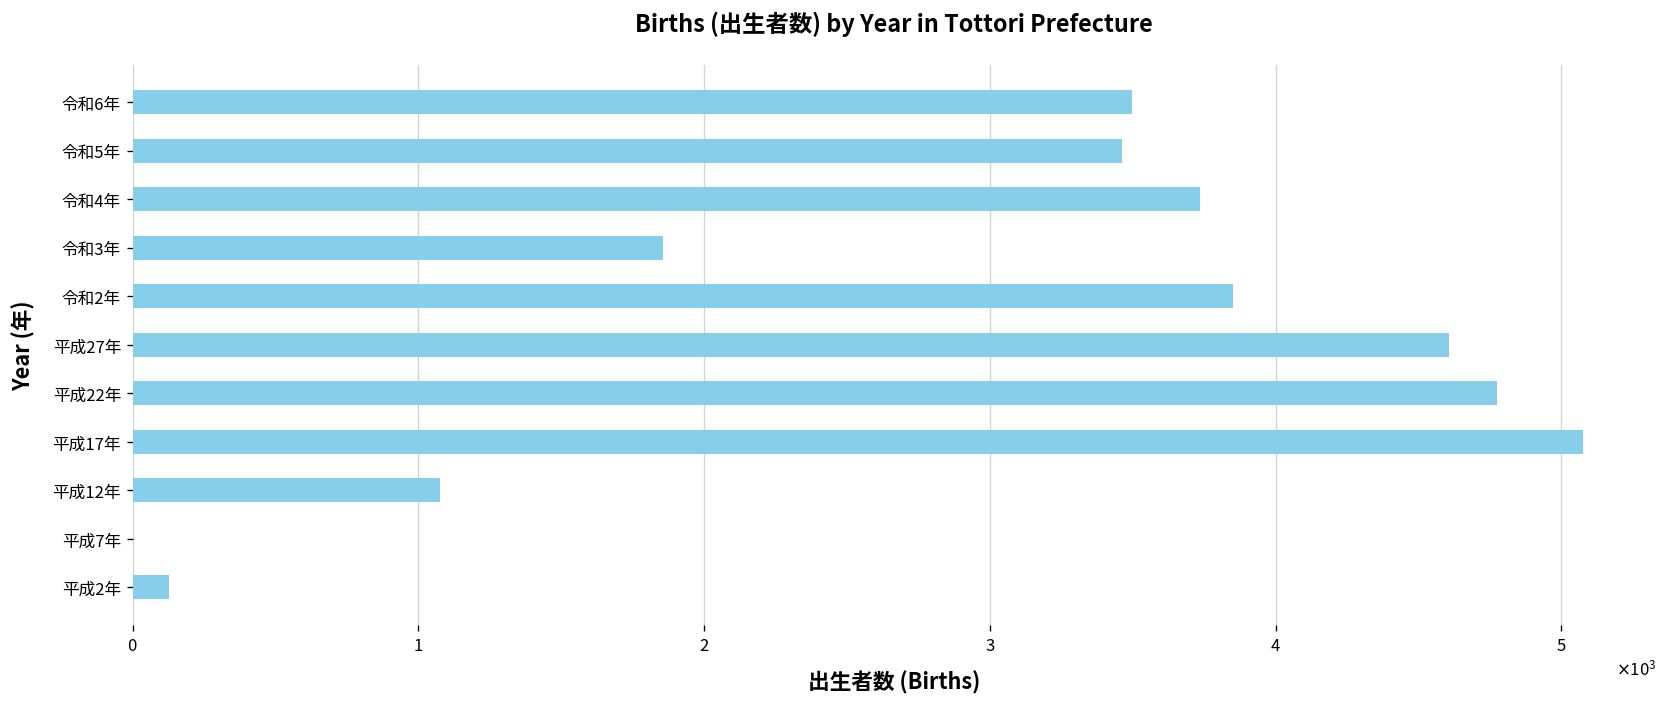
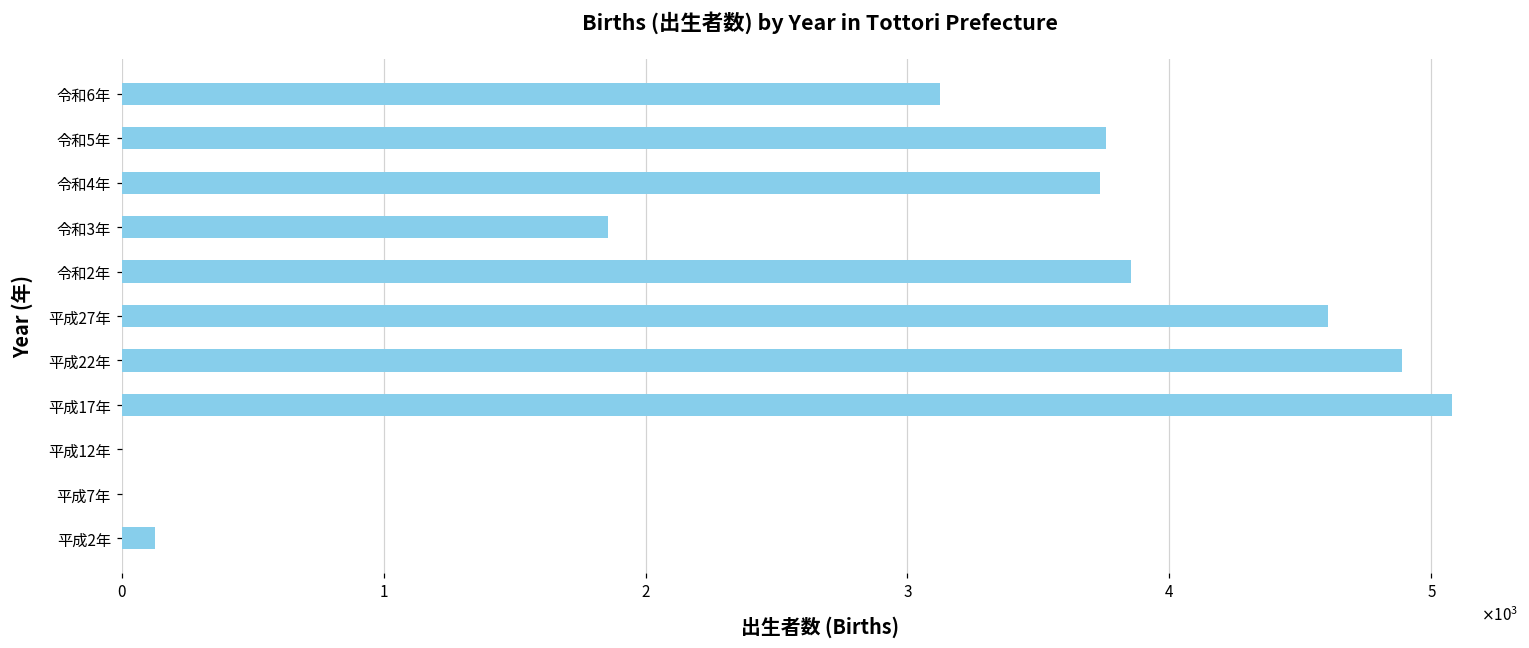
  {
-   "令和6年": 3500,
-   "令和5年": 3460,
+   "令和6年": 3130,
+   "令和5年": 3760,
    "令和4年": 3740,
    "令和3年": 1860,
    "令和2年": 3850,
    "平成27年": 4610,
-   "平成22年": 4770,
+   "平成22年": 4890,
    "平成17年": 5080,
-   "平成12年": 1080,
+   "平成12年": 0,
    "平成7年": 0,
    "平成2年": 130
  }
